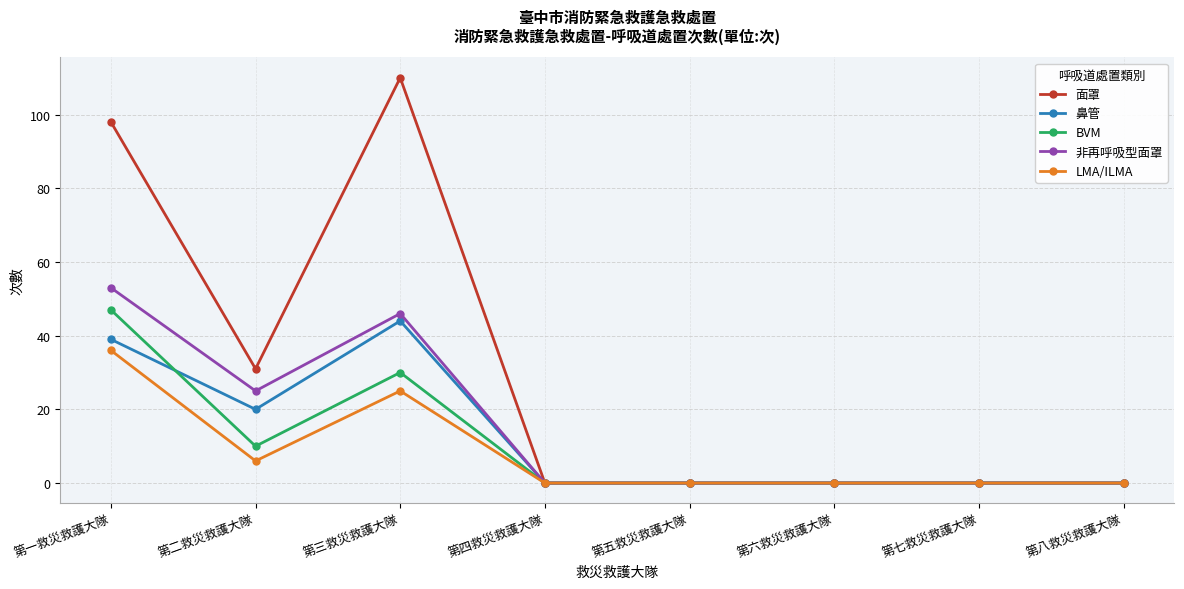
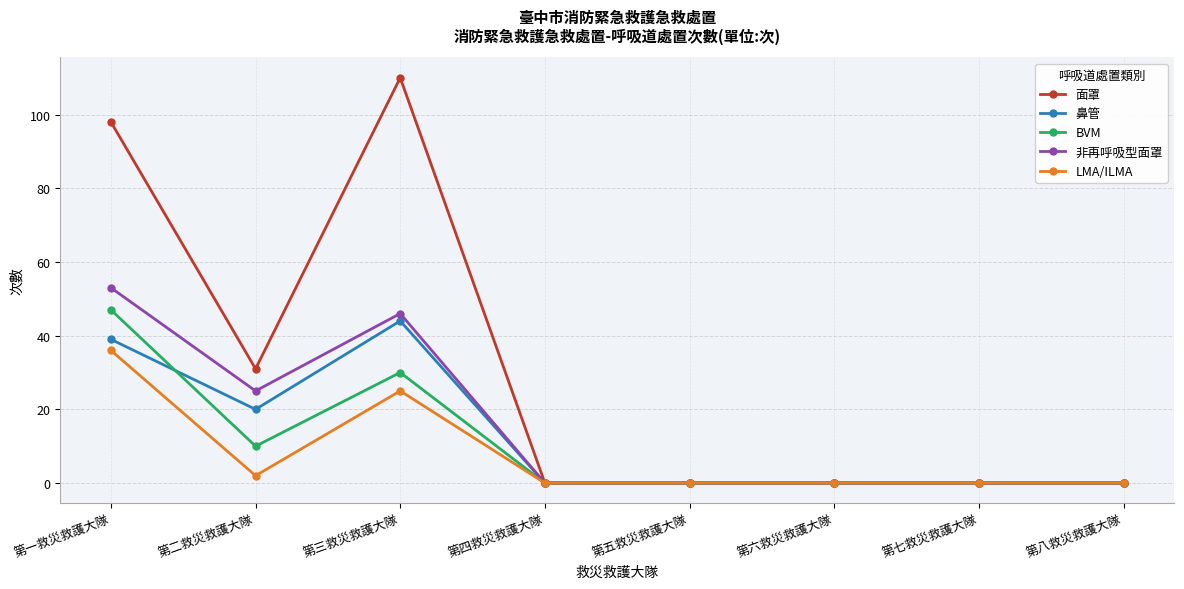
  {
    "面罩": {
      "第一救災救護大隊": 98,
      "第二救災救護大隊": 31,
      "第三救災救護大隊": 110
    },
    "鼻管": {
      "第一救災救護大隊": 39,
      "第二救災救護大隊": 20,
      "第三救災救護大隊": 44
    },
    "BVM": {
      "第一救災救護大隊": 47,
      "第二救災救護大隊": 10,
      "第三救災救護大隊": 30
    },
    "非再呼吸型面罩": {
      "第一救災救護大隊": 53,
      "第二救災救護大隊": 25,
      "第三救災救護大隊": 46
    },
    "LMA/ILMA": {
      "第一救災救護大隊": 36,
-     "第二救災救護大隊": 6,
+     "第二救災救護大隊": 2,
      "第三救災救護大隊": 25
    }
  }
